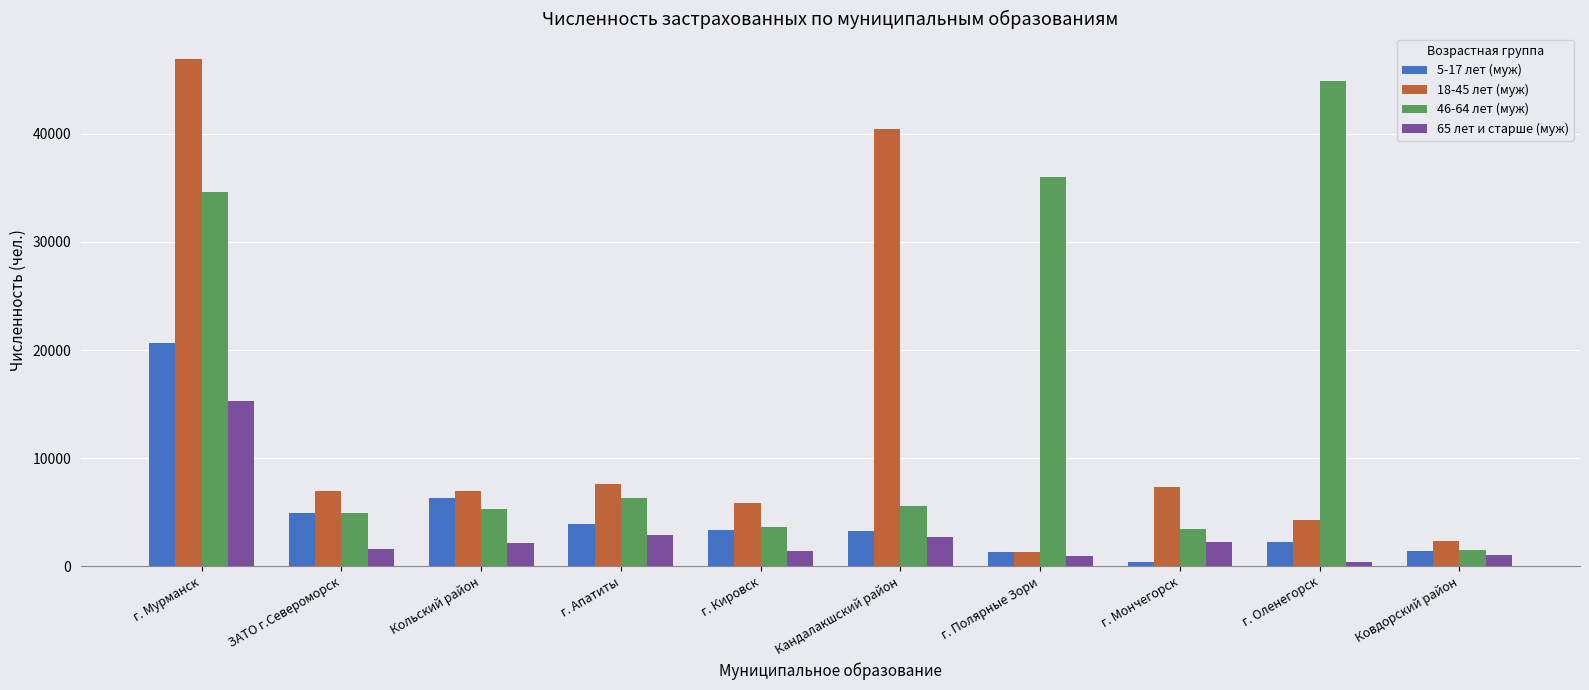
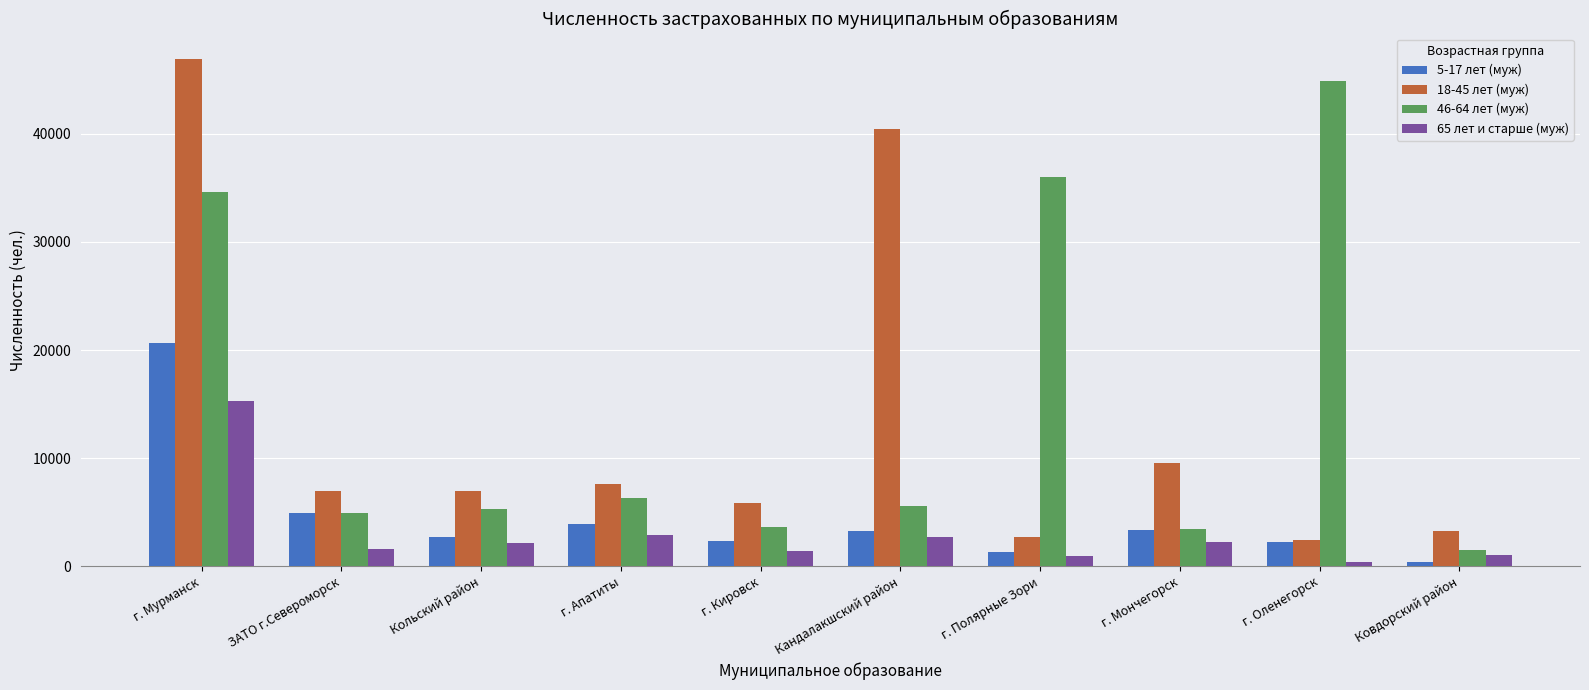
  {
    "5-17 лет (муж)": {
      "г. Мурманск": 20600,
      "ЗАТО г.Североморск": 4900,
-     "Кольский район": 6400,
+     "Кольский район": 2700,
      "г. Апатиты": 3900,
-     "г. Кировск": 3300,
+     "г. Кировск": 2300,
      "Кандалакшский район": 3300,
      "г. Полярные Зори": 1300,
-     "г. Мончегорск": 400,
+     "г. Мончегорск": 3400,
      "г. Оленегорск": 2200,
-     "Ковдорский район": 1400
+     "Ковдорский район": 400
    },
    "18-45 лет (муж)": {
      "г. Мурманск": 46900,
      "ЗАТО г.Североморск": 6900,
      "Кольский район": 7000,
      "г. Апатиты": 7600,
      "г. Кировск": 5800,
      "Кандалакшский район": 40400,
-     "г. Полярные Зори": 1300,
-     "г. Мончегорск": 7300,
-     "г. Оленегорск": 4300,
-     "Ковдорский район": 2300
+     "г. Полярные Зори": 2700,
+     "г. Мончегорск": 9600,
+     "г. Оленегорск": 2400,
+     "Ковдорский район": 3200
    },
    "46-64 лет (муж)": {
      "г. Мурманск": 34600,
      "ЗАТО г.Североморск": 4900,
      "Кольский район": 5300,
      "г. Апатиты": 6300,
      "г. Кировск": 3600,
      "Кандалакшский район": 5500,
      "г. Полярные Зори": 36000,
      "г. Мончегорск": 3400,
      "г. Оленегорск": 44900,
      "Ковдорский район": 1500
    },
    "65 лет и старше (муж)": {
      "г. Мурманск": 15300,
      "ЗАТО г.Североморск": 1600,
      "Кольский район": 2100,
      "г. Апатиты": 2900,
      "г. Кировск": 1400,
      "Кандалакшский район": 2700,
      "г. Полярные Зори": 900,
      "г. Мончегорск": 2300,
      "г. Оленегорск": 400,
      "Ковдорский район": 1100
    }
  }
